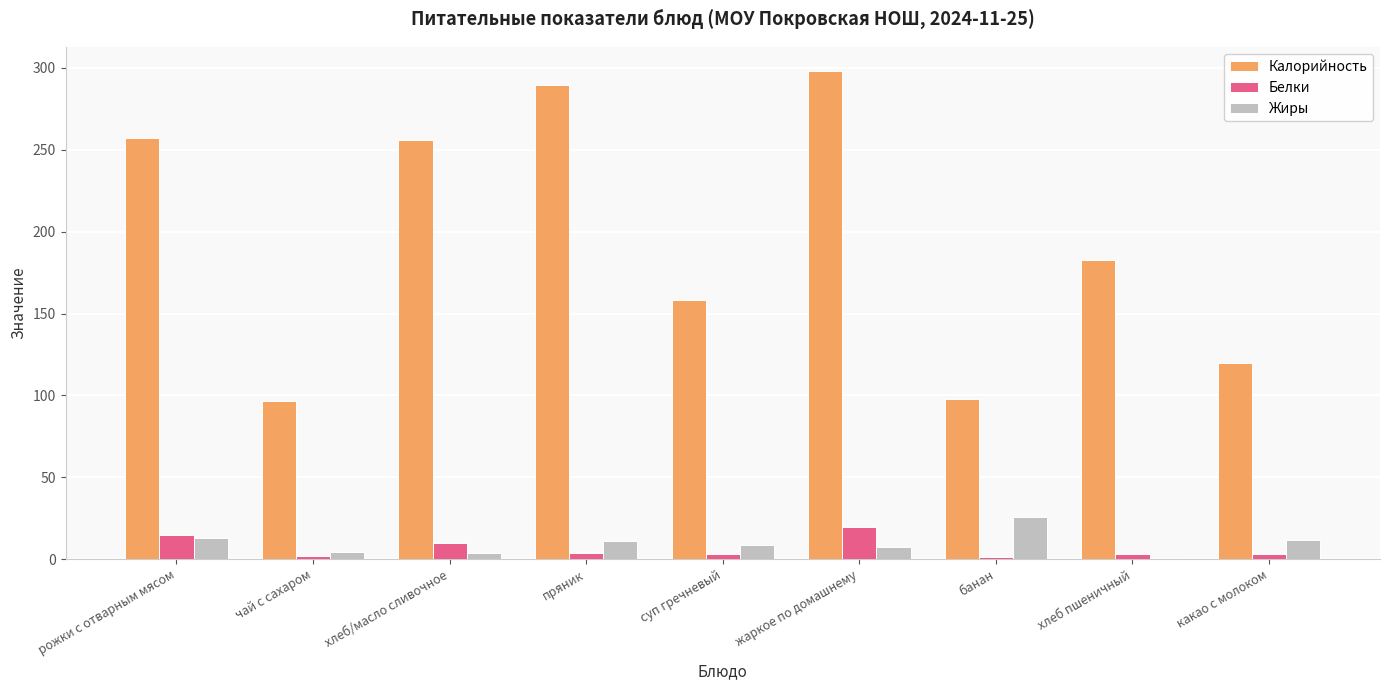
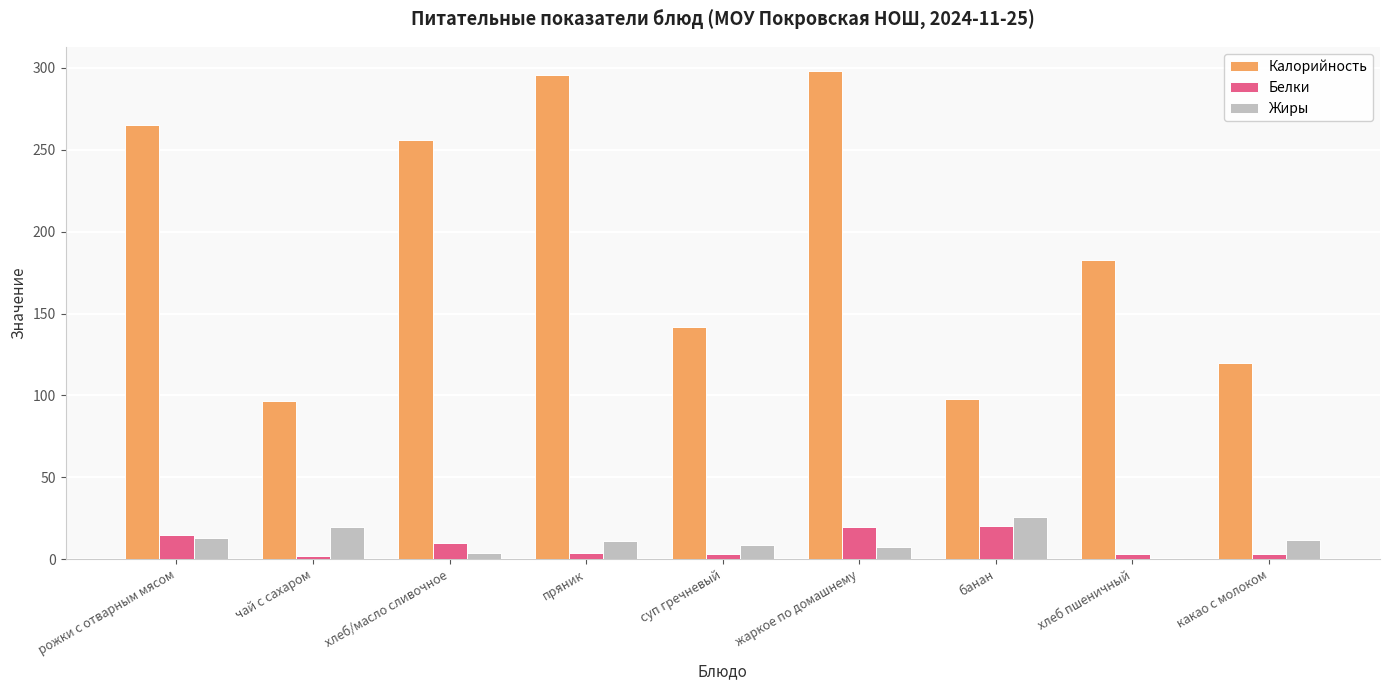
  {
    "Калорийность": {
-     "рожки с отварным мясом": 257,
+     "рожки с отварным мясом": 265,
      "чай с сахаром": 97,
      "хлеб/масло сливочное": 256,
-     "пряник": 290,
-     "суп гречневый": 158,
+     "пряник": 296,
+     "суп гречневый": 142,
      "жаркое по домашнему": 298,
      "банан": 98,
      "хлеб пшеничный": 183,
      "какао с молоком": 120
    },
    "Белки": {
      "рожки с отварным мясом": 15,
      "чай с сахаром": 2,
      "хлеб/масло сливочное": 10,
      "пряник": 4,
      "суп гречневый": 3,
      "жаркое по домашнему": 20,
-     "банан": 2,
+     "банан": 20,
      "хлеб пшеничный": 3,
      "какао с молоком": 3
    },
    "Жиры": {
      "рожки с отварным мясом": 13,
-     "чай с сахаром": 5,
+     "чай с сахаром": 20,
      "хлеб/масло сливочное": 4,
      "пряник": 11,
      "суп гречневый": 9,
      "жаркое по домашнему": 7,
      "банан": 26,
      "какао с молоком": 12
    }
  }
